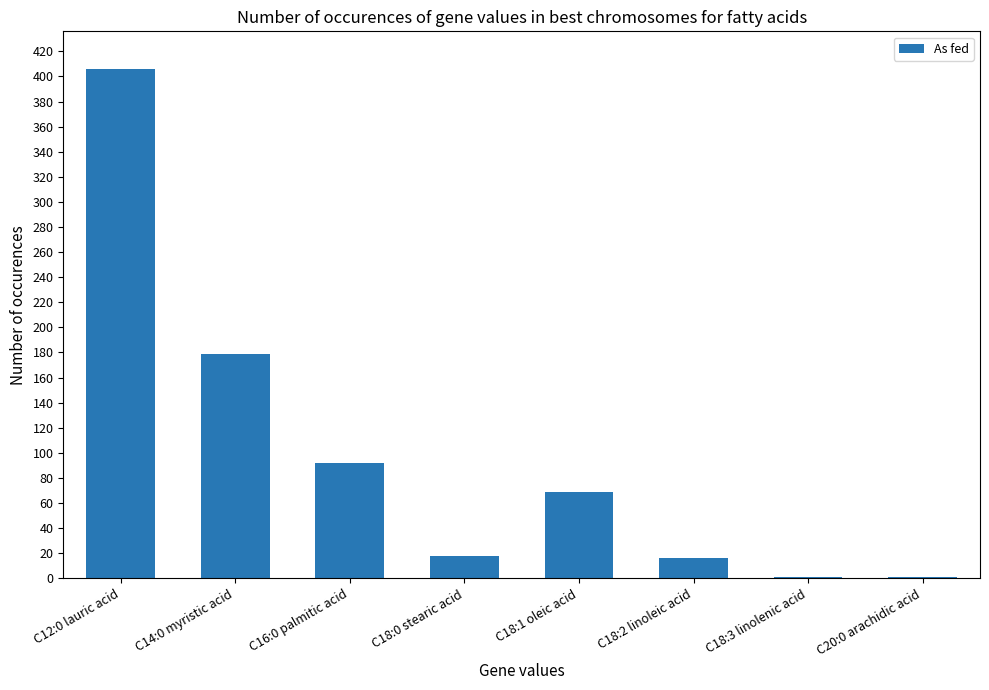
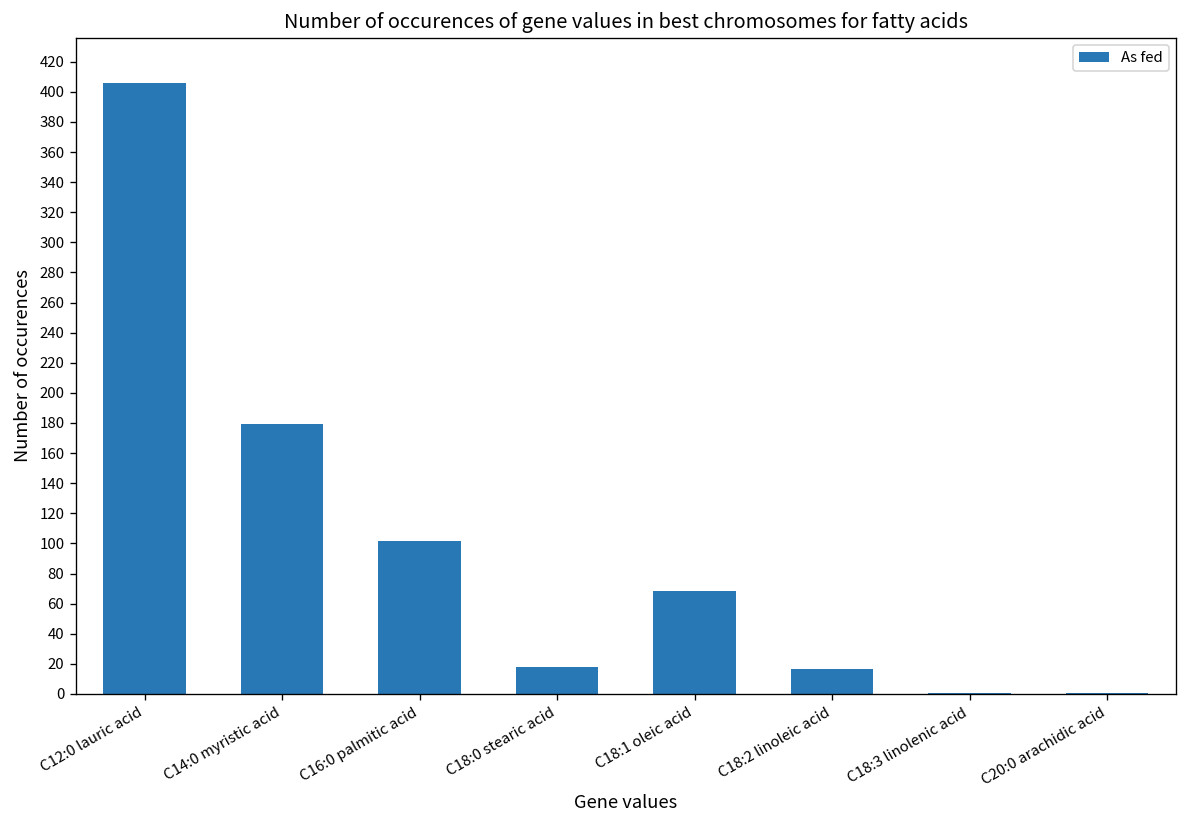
  {
    "C12:0 lauric acid": 406,
    "C14:0 myristic acid": 179,
-   "C16:0 palmitic acid": 92,
+   "C16:0 palmitic acid": 102,
    "C18:0 stearic acid": 18,
    "C18:1 oleic acid": 69,
    "C18:2 linoleic acid": 17
  }
